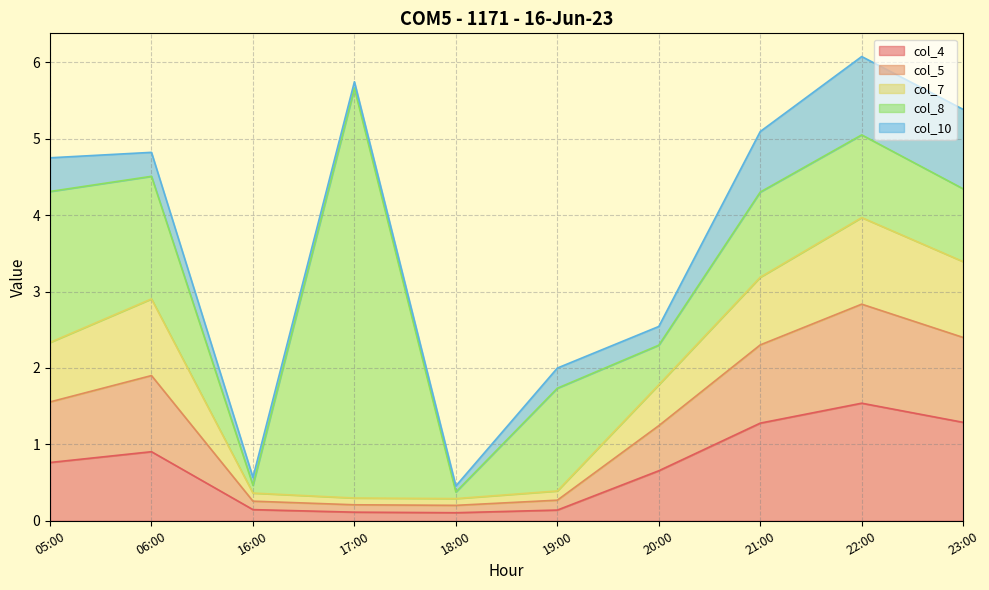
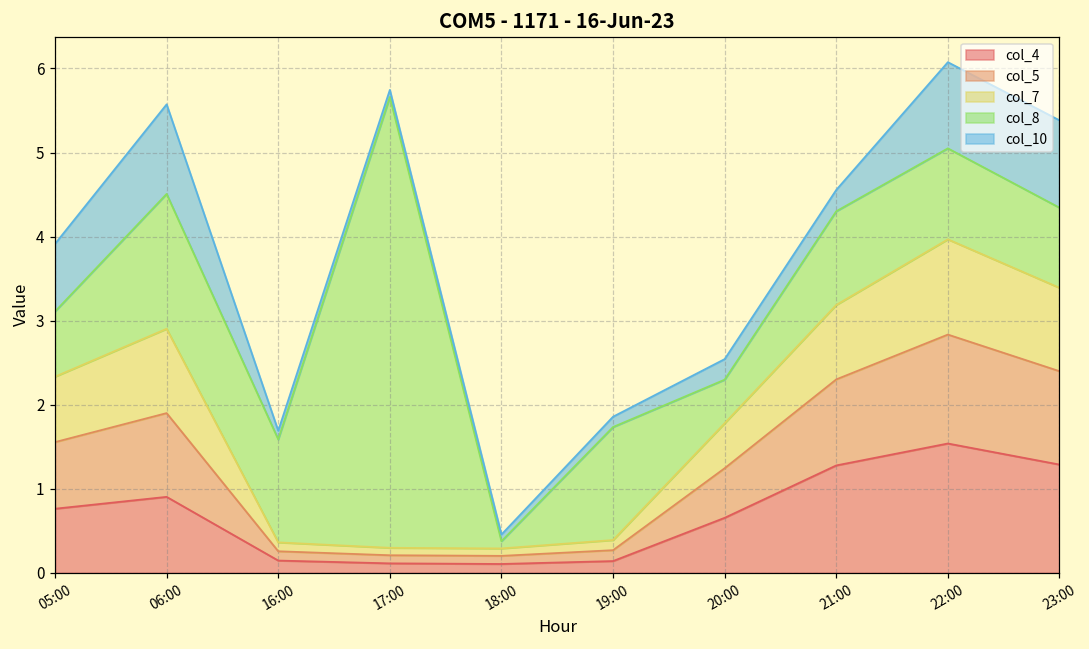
  {
    "col_8": {
-     "05:00": 2.0,
+     "05:00": 0.8,
      "06:00": 1.6,
-     "16:00": 0.1,
+     "16:00": 1.2,
      "17:00": 5.4,
      "18:00": 0.1,
      "19:00": 1.3,
      "20:00": 0.5,
      "21:00": 1.1,
      "22:00": 1.1,
      "23:00": 1.0
    },
    "col_10": {
-     "05:00": 0.4,
-     "06:00": 0.3,
+     "05:00": 0.8,
+     "06:00": 1.1,
      "16:00": 0.1,
      "17:00": 0.1,
      "18:00": 0.1,
-     "19:00": 0.3,
+     "19:00": 0.1,
      "20:00": 0.2,
-     "21:00": 0.8,
+     "21:00": 0.3,
      "22:00": 1.0,
      "23:00": 1.0
    }
  }
